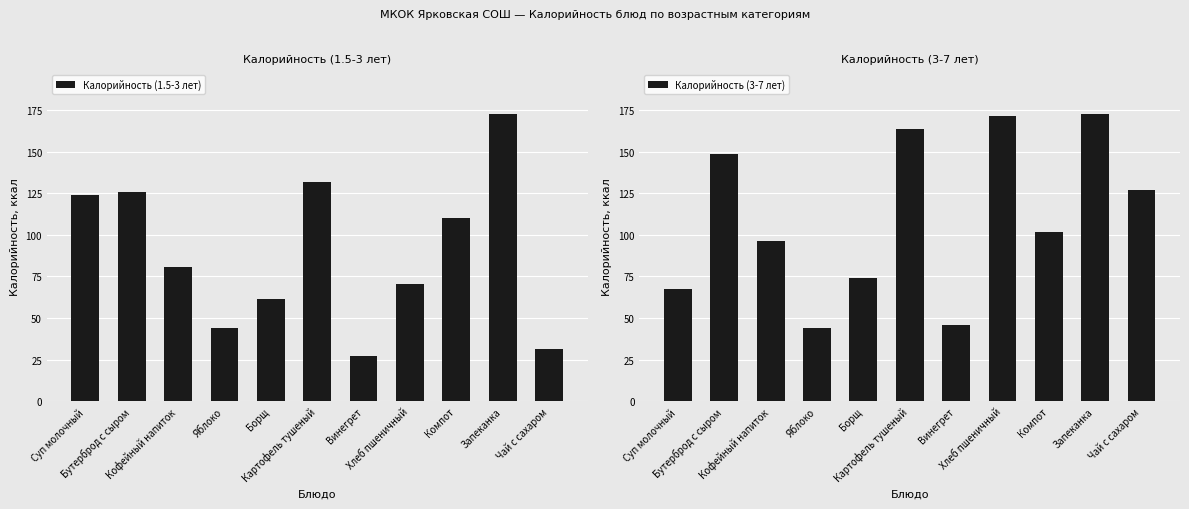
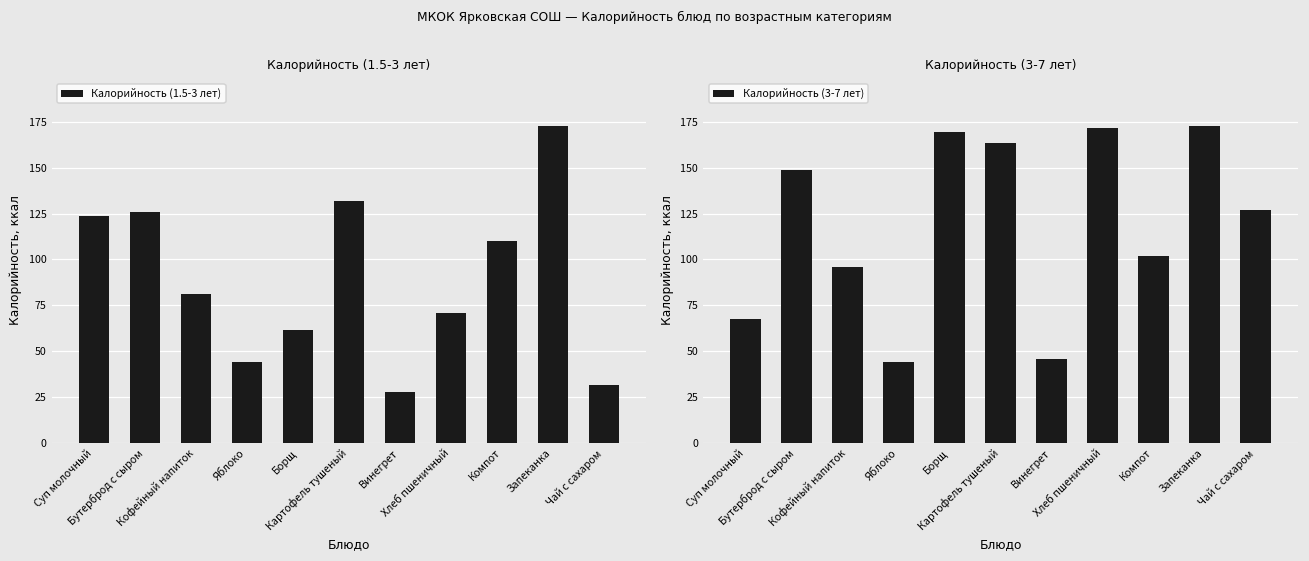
  {
    "Калорийность (1.5-3 лет)": {
      "Суп молочный": 124,
      "Бутерброд с сыром": 126,
      "Кофейный напиток": 81,
      "Яблоко": 44,
      "Борщ": 62,
      "Картофель тушеный": 132,
      "Винегрет": 27,
      "Хлеб пшеничный": 71,
      "Компот": 110,
      "Запеканка": 173,
      "Чай с сахаром": 32
    },
    "Калорийность (3-7 лет)": {
      "Суп молочный": 68,
      "Бутерброд с сыром": 149,
      "Кофейный напиток": 96,
      "Яблоко": 44,
-     "Борщ": 74,
+     "Борщ": 170,
      "Картофель тушеный": 164,
      "Винегрет": 46,
      "Хлеб пшеничный": 172,
      "Компот": 102,
      "Запеканка": 173,
      "Чай с сахаром": 127
    }
  }
